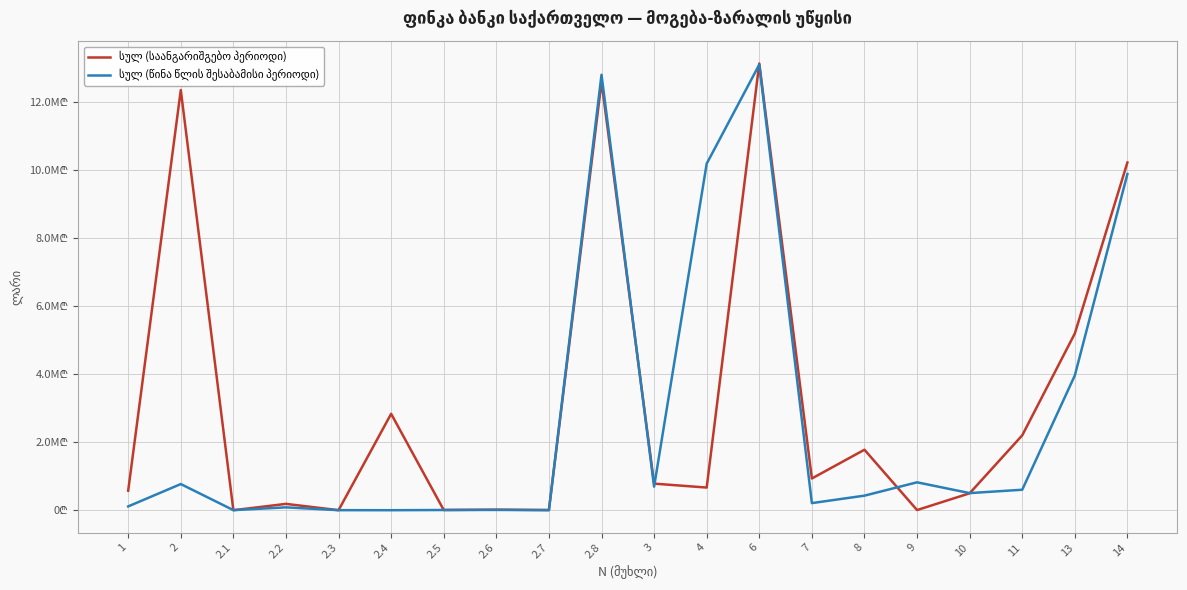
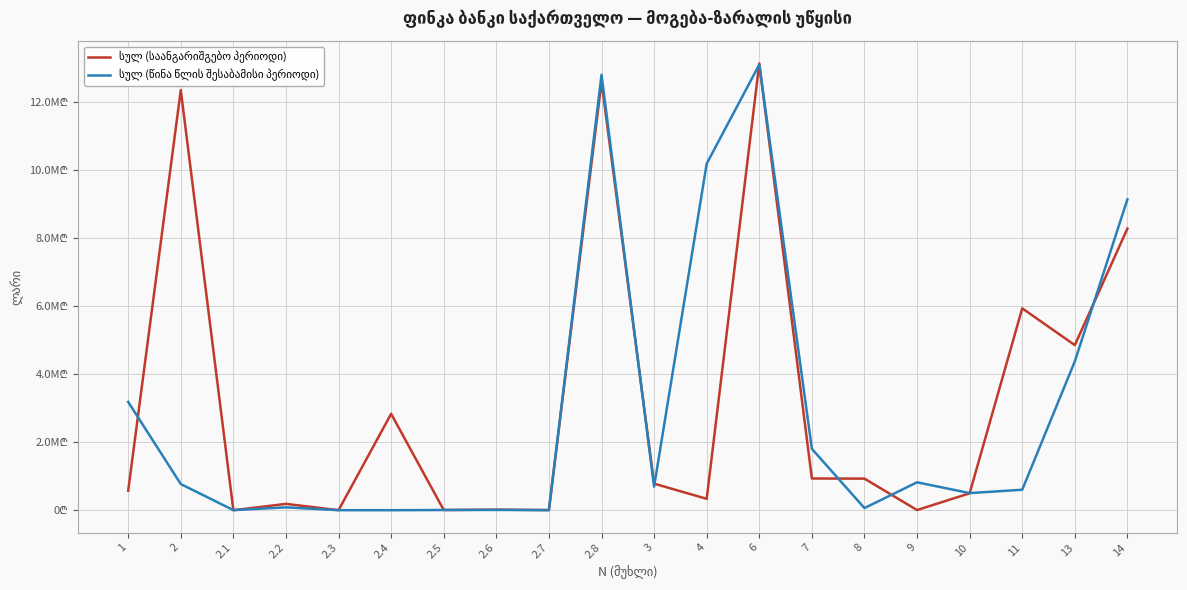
  {
    "სულ (საანგარიშგებო პერიოდი)": {
      "1": "0.6M₾",
      "2": "12.4M₾",
      "2.2": "0.2M₾",
      "2.4": "2.8M₾",
      "2.8": "12.6M₾",
      "3": "0.8M₾",
-     "4": "0.7M₾",
+     "4": "0.3M₾",
      "7": "0.9M₾",
-     "8": "1.8M₾",
+     "8": "0.9M₾",
      "9": "0.0M₾",
-     "11": "2.2M₾",
-     "13": "5.2M₾",
-     "14": "10.2M₾"
+     "11": "5.9M₾",
+     "13": "4.9M₾",
+     "14": "8.3M₾"
    },
    "სულ (წინა წლის შესაბამისი პერიოდი)": {
-     "1": "0.1M₾",
+     "1": "3.2M₾",
      "2": "0.8M₾",
      "2.2": "0.1M₾",
      "2.4": "0.0M₾",
      "2.8": "12.8M₾",
      "3": "0.7M₾",
      "4": "10.2M₾",
-     "7": "0.2M₾",
-     "8": "0.4M₾",
+     "7": "1.8M₾",
+     "8": "0.1M₾",
      "9": "0.8M₾",
      "11": "0.6M₾",
-     "13": "4.0M₾",
-     "14": "9.9M₾"
+     "13": "4.4M₾",
+     "14": "9.1M₾"
    }
  }
